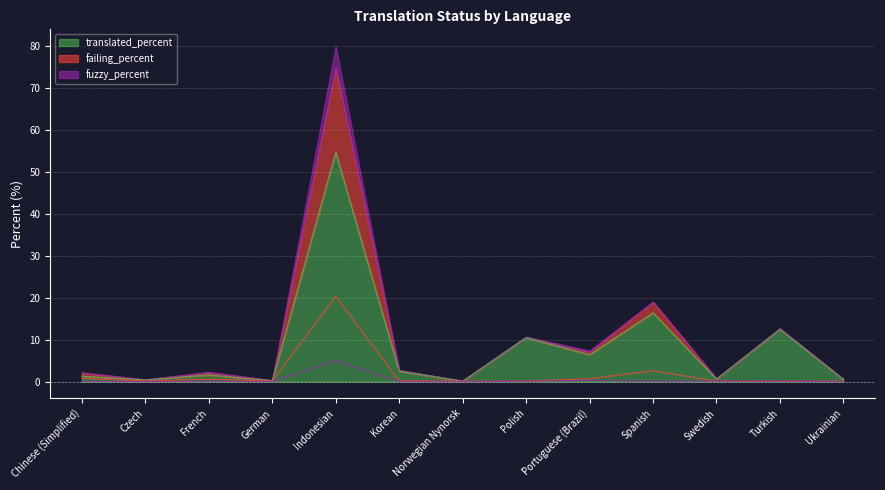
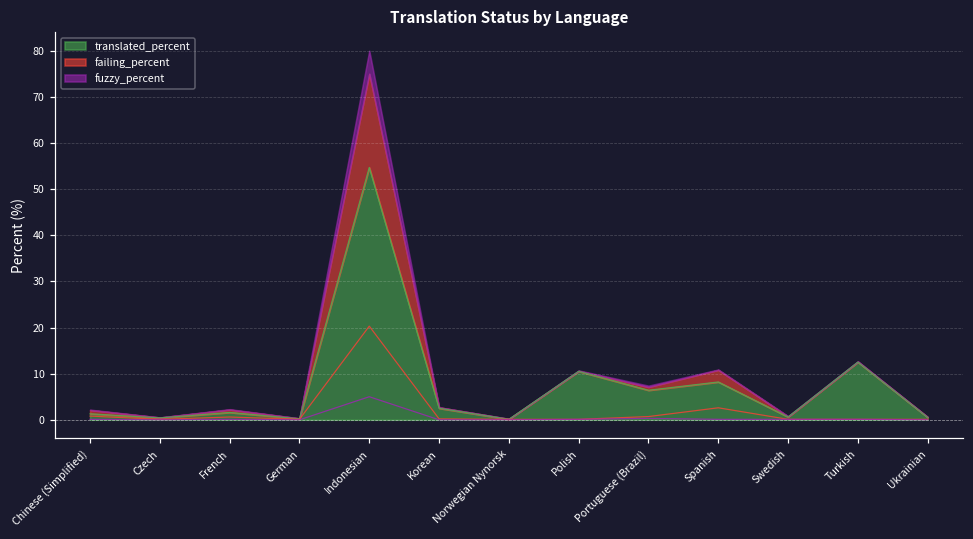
  {
    "translated_percent": {
      "Indonesian": 55,
      "Portuguese (Brazil)": 6,
-     "Spanish": 16
+     "Spanish": 8
    }
  }
